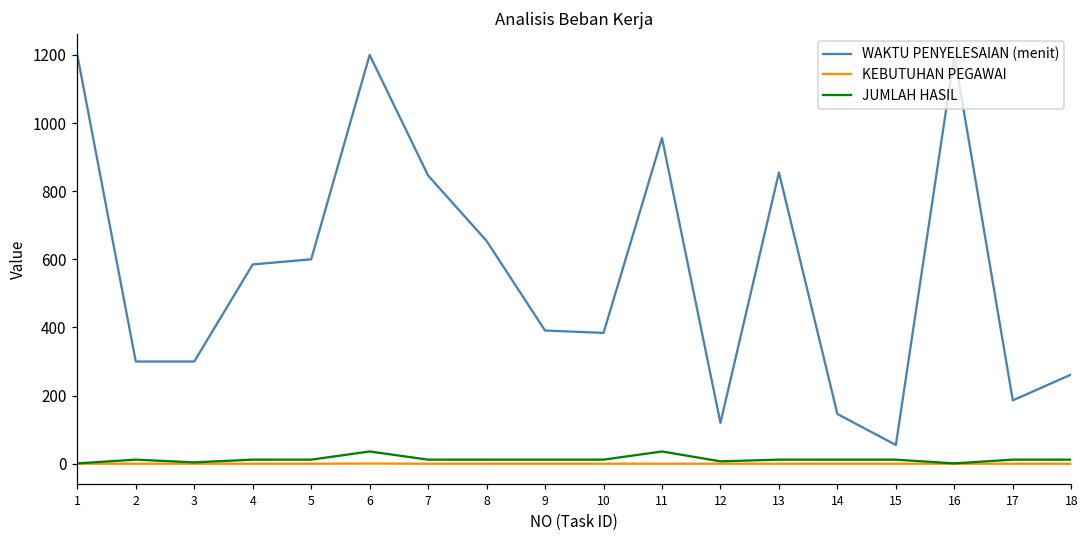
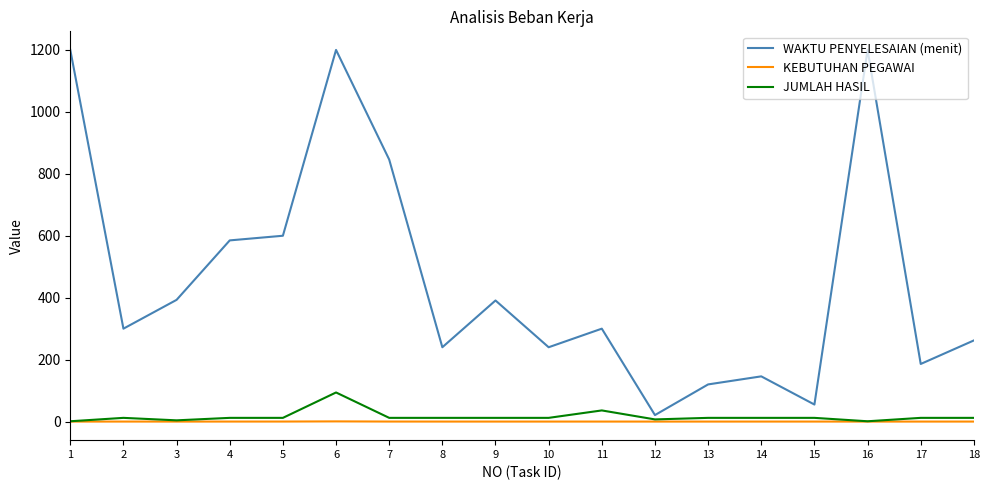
  {
    "WAKTU PENYELESAIAN (menit)": {
      "1": 1200,
      "2": 300,
-     "3": 300,
+     "3": 390,
      "4": 590,
      "5": 600,
      "6": 1200,
      "7": 850,
-     "8": 650,
+     "8": 240,
      "9": 390,
-     "10": 380,
-     "11": 960,
-     "12": 120,
-     "13": 860,
+     "10": 240,
+     "11": 300,
+     "12": 20,
+     "13": 120,
      "14": 150,
      "15": 60,
      "17": 190,
      "18": 260
    },
    "KEBUTUHAN PEGAWAI": {
      "2": 0,
      "4": 0,
      "5": 0,
      "6": 0,
      "7": 0,
      "8": 0,
      "9": 0,
      "10": 0,
      "11": 0,
      "13": 0,
      "14": 0,
      "15": 0,
      "17": 0,
      "18": 0
    },
    "JUMLAH HASIL": {
      "2": 10,
      "4": 10,
      "5": 10,
-     "6": 40,
+     "6": 90,
      "7": 10,
      "8": 10,
      "9": 10,
      "10": 10,
      "11": 40,
      "13": 10,
      "14": 10,
      "15": 10,
      "17": 10,
      "18": 10
    }
  }
